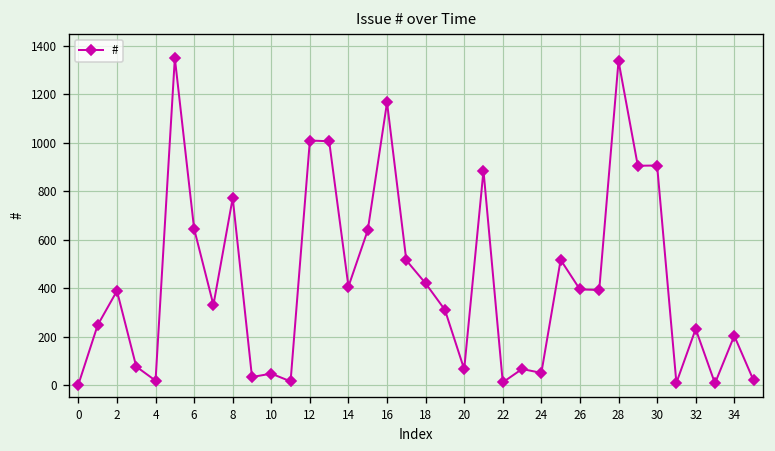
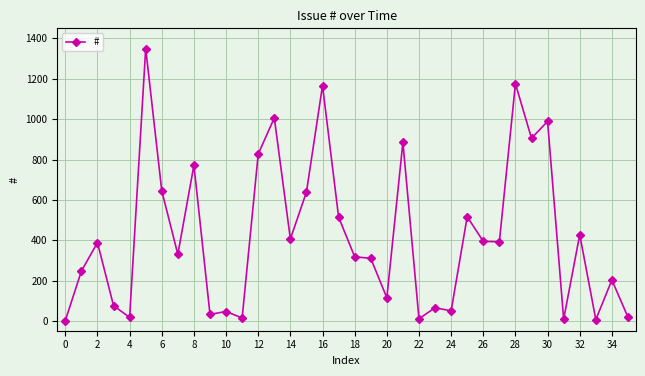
  {
    "0": 0,
    "2": 390,
    "4": 20,
    "6": 650,
    "8": 770,
    "10": 50,
-   "12": 1010,
+   "12": 830,
    "14": 410,
    "16": 1170,
-   "18": 420,
-   "20": 70,
+   "18": 320,
+   "20": 120,
    "22": 10,
    "24": 50,
    "26": 400,
-   "28": 1340,
-   "30": 910,
-   "32": 230,
+   "28": 1180,
+   "30": 990,
+   "32": 430,
    "34": 200
  }
